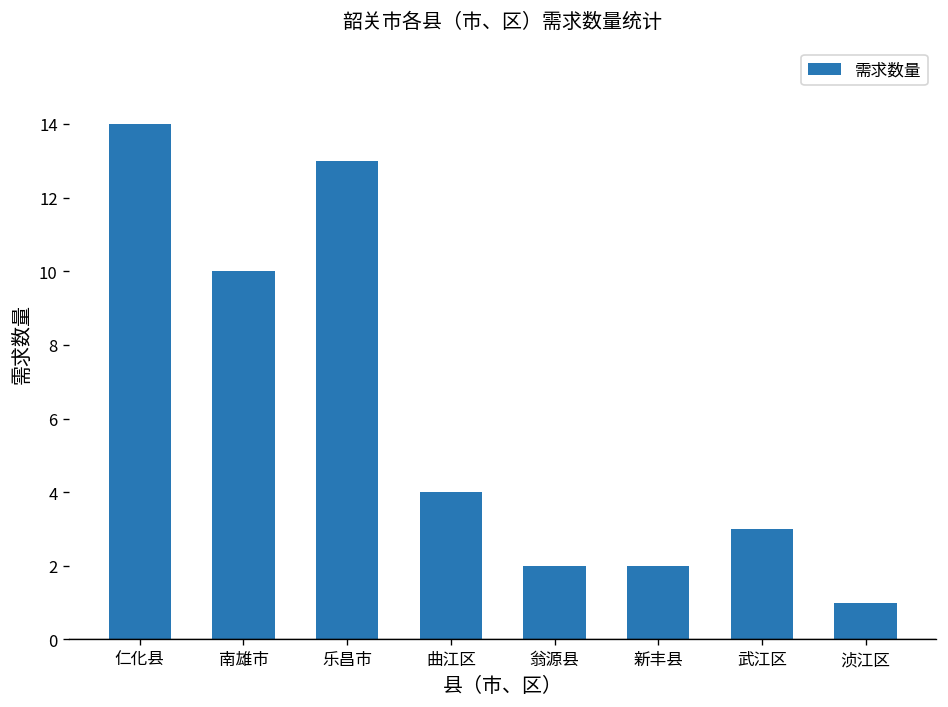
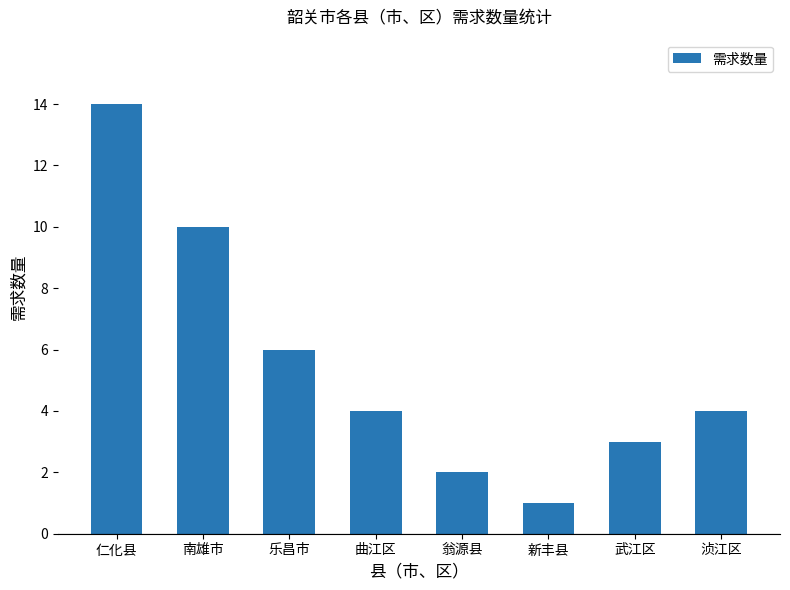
  {
    "仁化县": 14,
    "南雄市": 10,
-   "乐昌市": 13,
+   "乐昌市": 6,
    "曲江区": 4,
    "翁源县": 2,
-   "新丰县": 2,
+   "新丰县": 1,
    "武江区": 3,
-   "浈江区": 1
+   "浈江区": 4
  }
